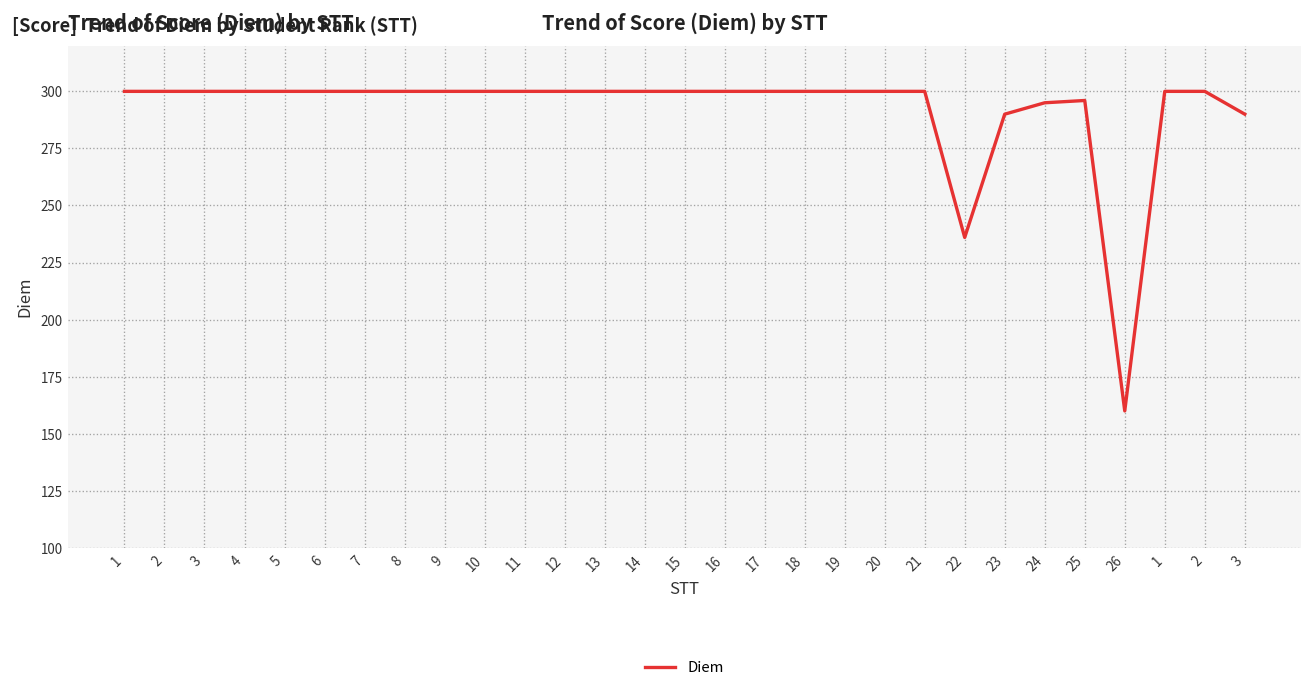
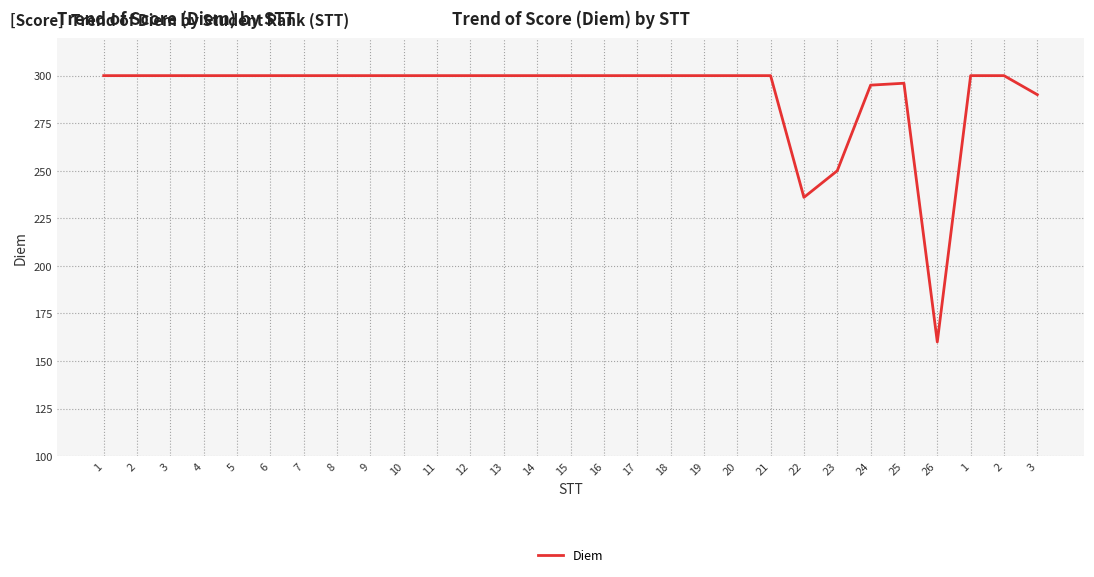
  {
    "4": 300,
    "5": 300,
    "6": 300,
    "7": 300,
    "8": 300,
    "9": 300,
    "10": 300,
    "11": 300,
    "12": 300,
    "13": 300,
    "14": 300,
    "15": 300,
    "16": 300,
    "17": 300,
    "18": 300,
    "19": 300,
    "20": 300,
    "21": 300,
    "22": 236,
-   "23": 290,
+   "23": 250,
    "24": 295,
    "25": 296,
    "26": 160
  }
